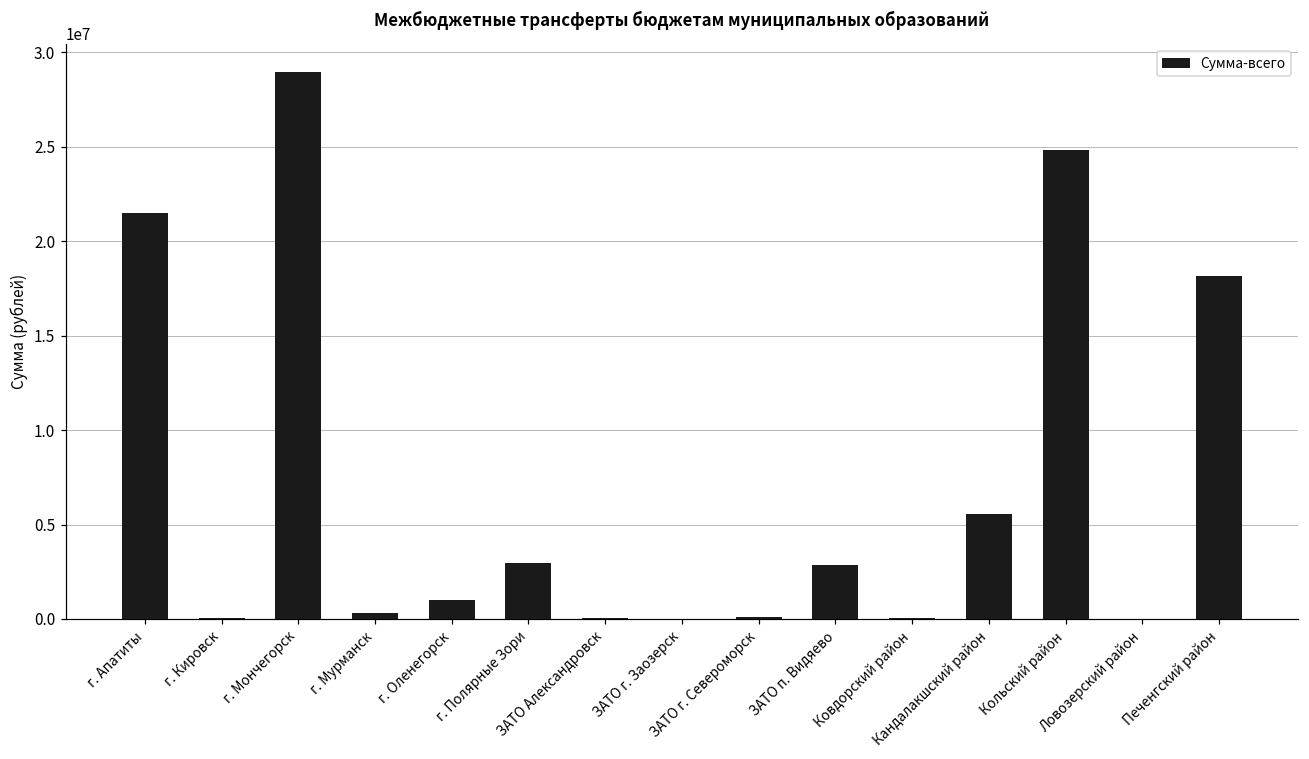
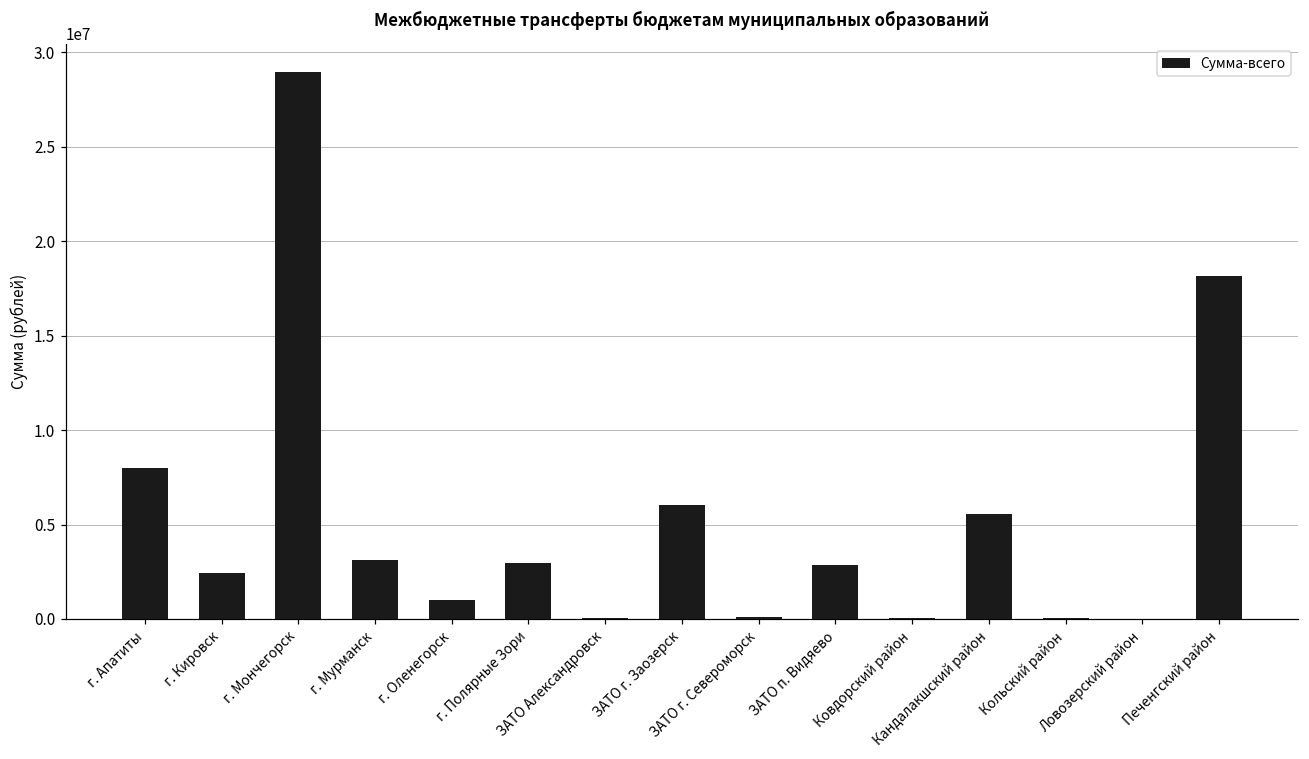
  {
-   "г. Апатиты": 21500000,
-   "г. Кировск": 0,
+   "г. Апатиты": 8000000,
+   "г. Кировск": 2400000,
    "г. Мончегорск": 29000000,
-   "г. Мурманск": 300000,
+   "г. Мурманск": 3100000,
    "г. Оленегорск": 1000000,
    "г. Полярные Зори": 3000000,
-   "ЗАТО г. Заозерск": 0,
+   "ЗАТО г. Заозерск": 6100000,
    "ЗАТО п. Видяево": 2900000,
    "Кандалакшский район": 5600000,
-   "Кольский район": 24800000,
+   "Кольский район": 0,
    "Печенгский район": 18100000
  }
